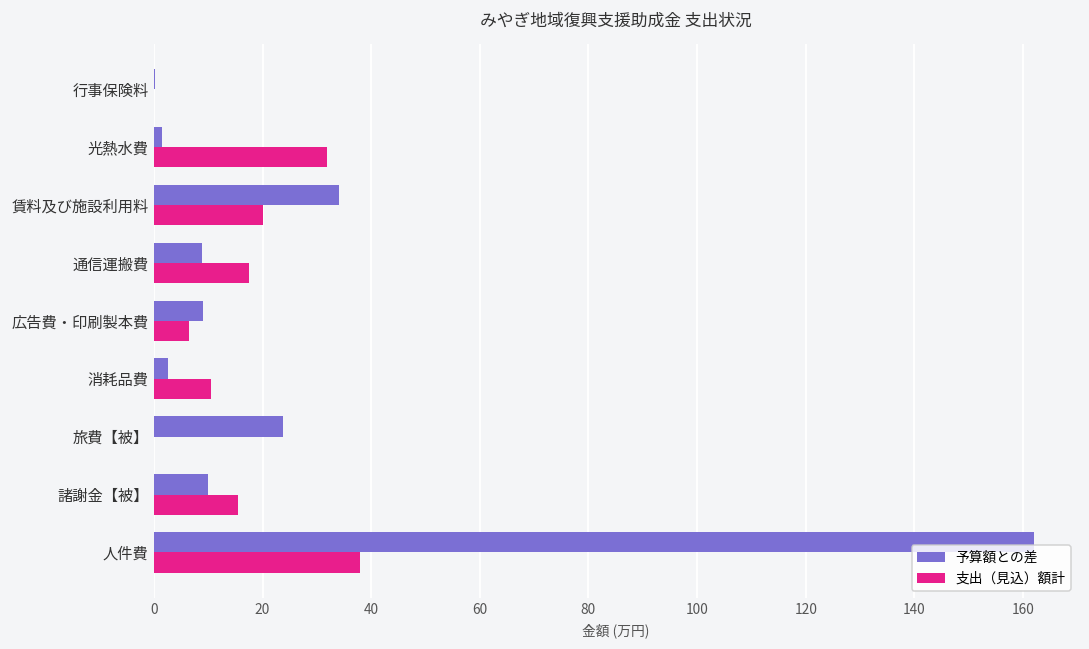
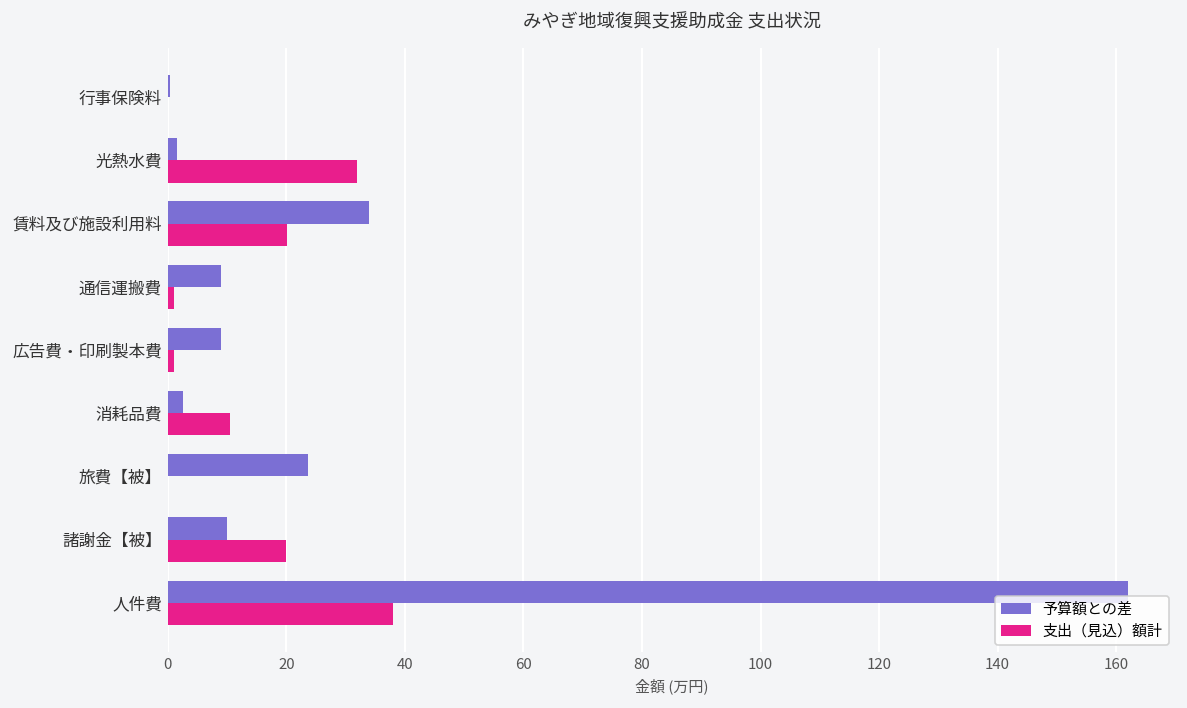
  {
    "予算額との差": {
      "光熱水費": 2,
      "賃料及び施設利用料": 34,
      "通信運搬費": 9,
      "広告費・印刷製本費": 9,
      "消耗品費": 3,
      "旅費【被】": 24,
      "諸謝金【被】": 10,
      "人件費": 162
    },
    "支出（見込）額計": {
      "行事保険料": 0,
      "光熱水費": 32,
      "賃料及び施設利用料": 20,
-     "通信運搬費": 18,
-     "広告費・印刷製本費": 7,
+     "通信運搬費": 1,
+     "広告費・印刷製本費": 1,
      "消耗品費": 10,
      "旅費【被】": 0,
-     "諸謝金【被】": 15,
+     "諸謝金【被】": 20,
      "人件費": 38
    }
  }
